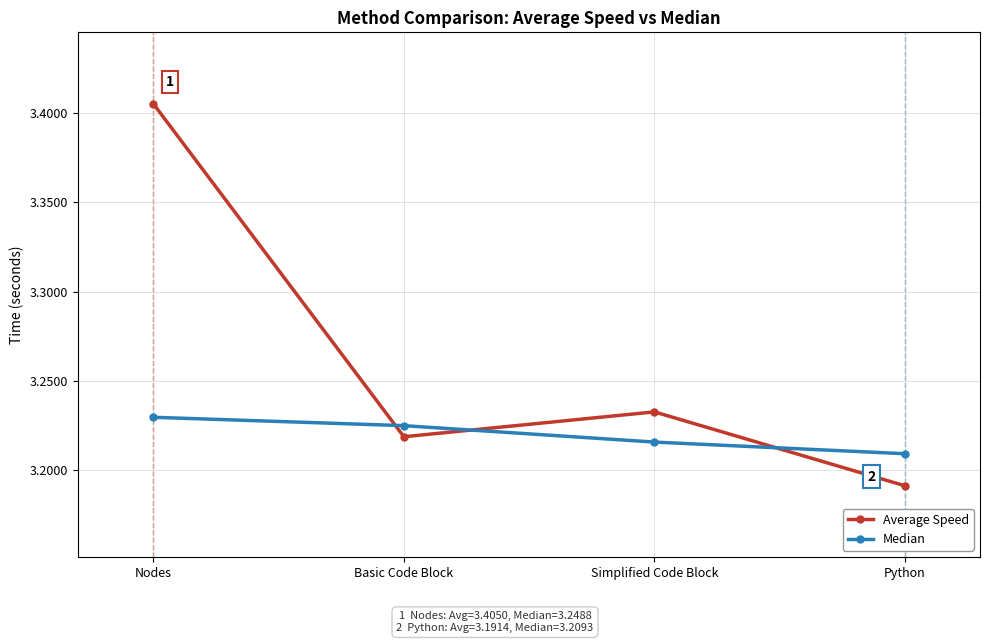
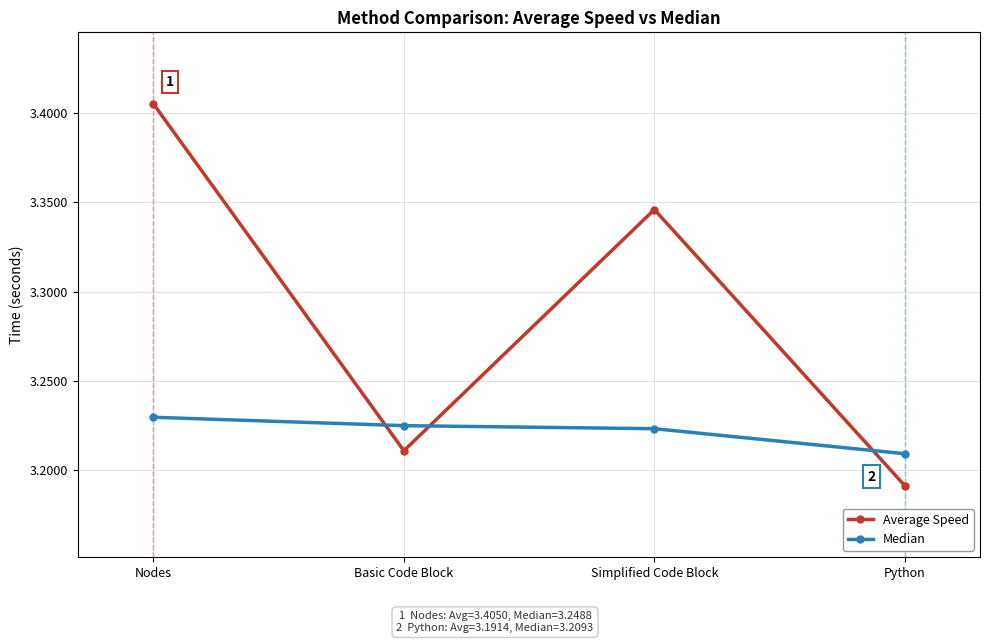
  {
    "Average Speed": {
-     "Basic Code Block": 3.219,
-     "Simplified Code Block": 3.233,
+     "Basic Code Block": 3.211,
+     "Simplified Code Block": 3.346,
      "Python": 3.191
    },
    "Median": {
      "Nodes": 3.230,
      "Basic Code Block": 3.225,
-     "Simplified Code Block": 3.216,
+     "Simplified Code Block": 3.223,
      "Python": 3.209
    }
  }
